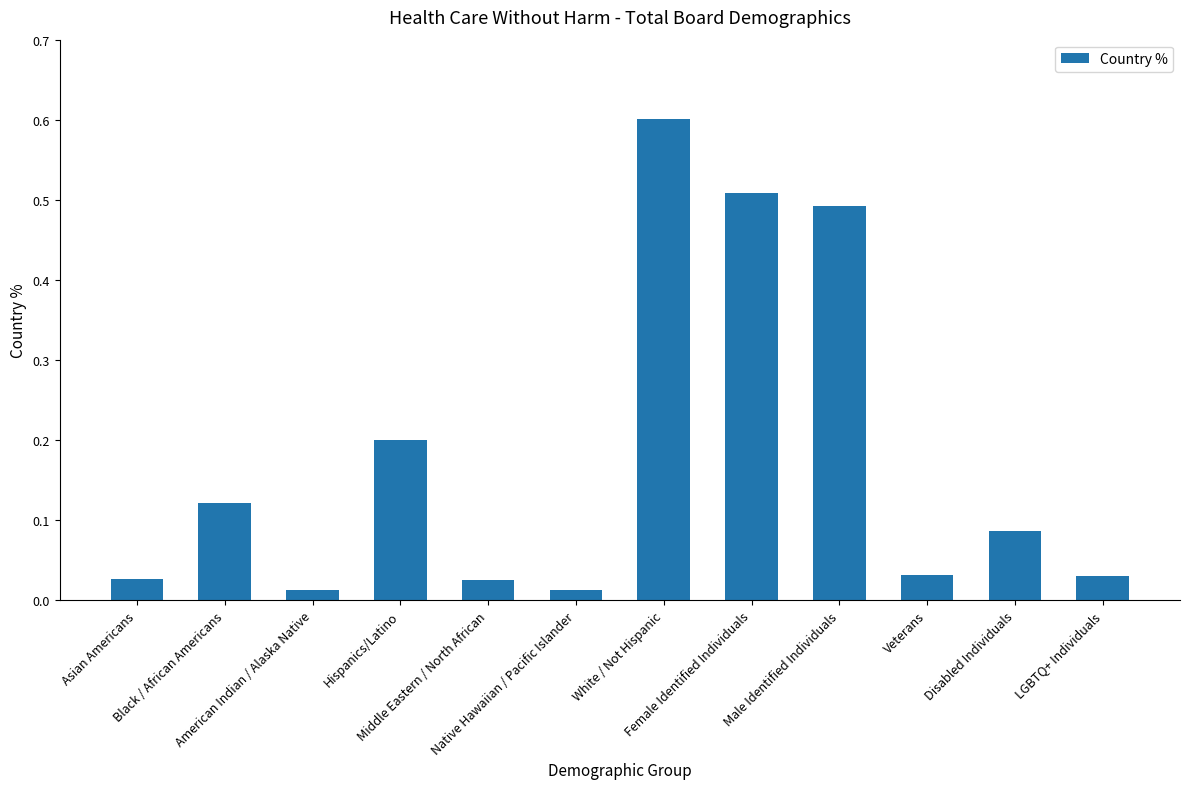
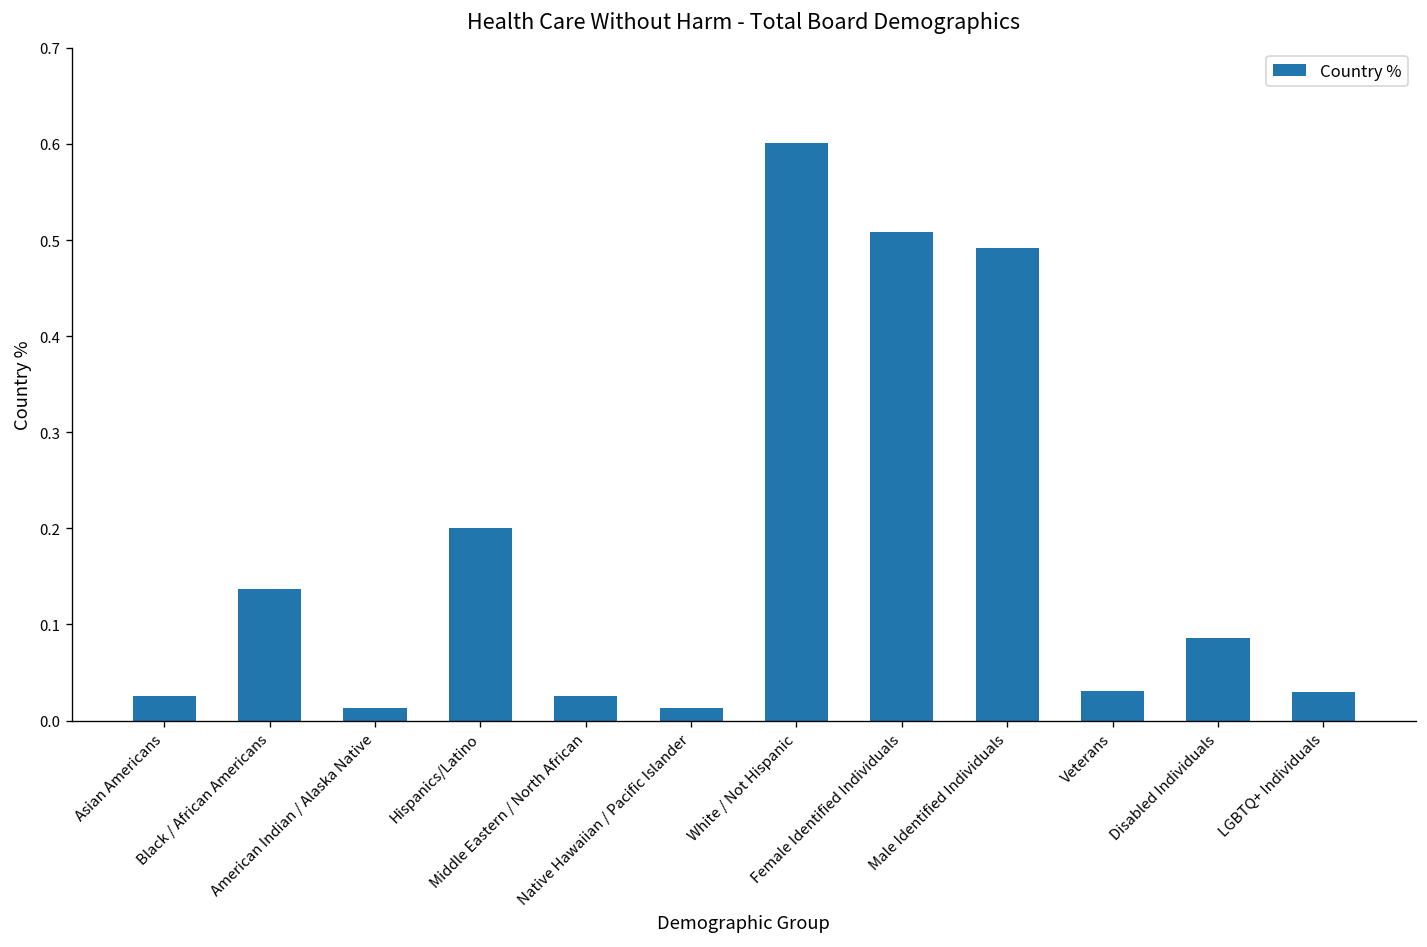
  {
    "Asian Americans": 0.03,
-   "Black / African Americans": 0.12,
+   "Black / African Americans": 0.14,
    "American Indian / Alaska Native": 0.01,
    "Hispanics/Latino": 0.20,
    "Middle Eastern / North African": 0.03,
    "Native Hawaiian / Pacific Islander": 0.01,
    "White / Not Hispanic": 0.60,
    "Female Identified Individuals": 0.51,
    "Male Identified Individuals": 0.49,
    "Veterans": 0.03,
    "Disabled Individuals": 0.09,
    "LGBTQ+ Individuals": 0.03
  }
